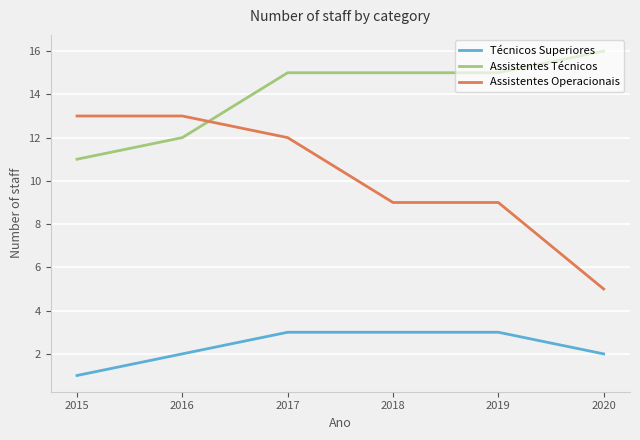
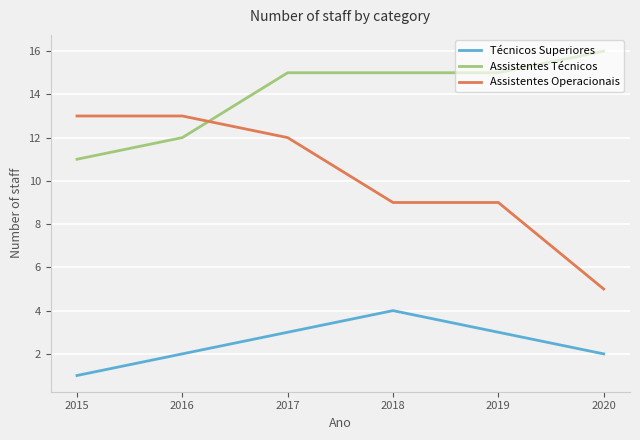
  {
    "Técnicos Superiores": {
      "2015": 1,
      "2016": 2,
      "2017": 3,
-     "2018": 3,
+     "2018": 4,
      "2019": 3,
      "2020": 2
    },
    "Assistentes Técnicos": {
      "2015": 11,
      "2016": 12,
      "2017": 15,
      "2018": 15
    },
    "Assistentes Operacionais": {
      "2015": 13,
      "2016": 13,
      "2017": 12,
      "2018": 9,
      "2019": 9,
      "2020": 5
    }
  }
